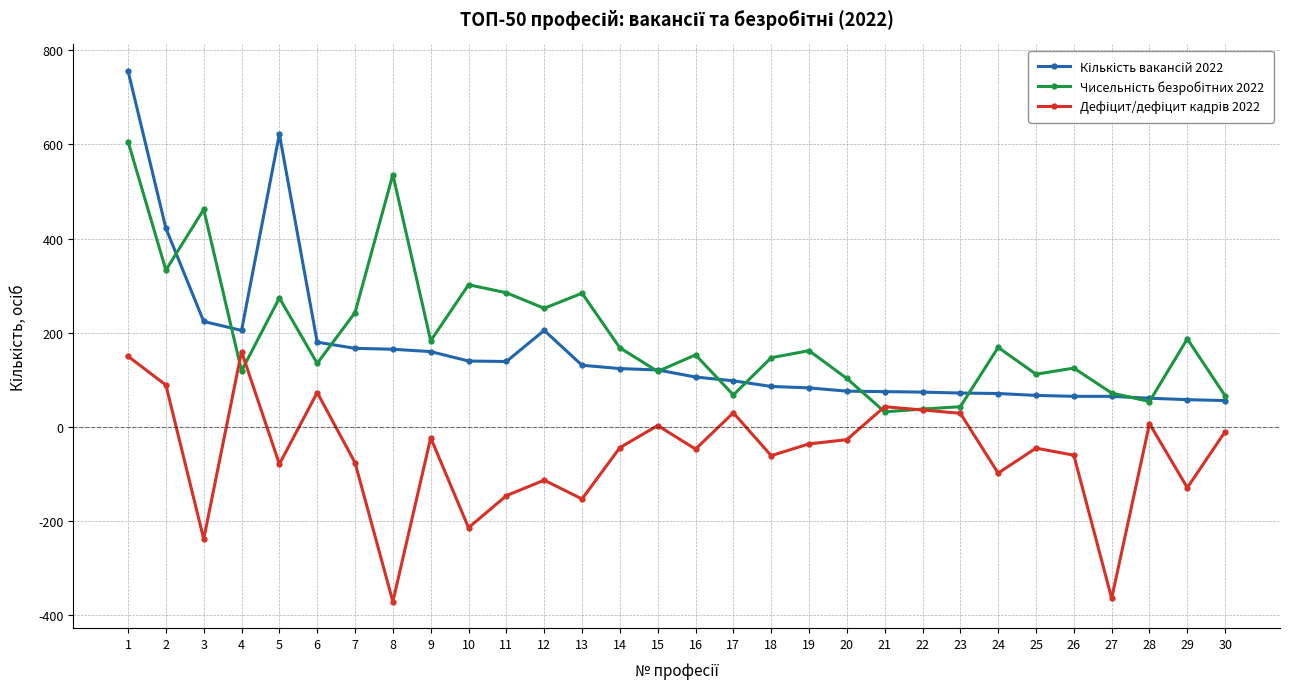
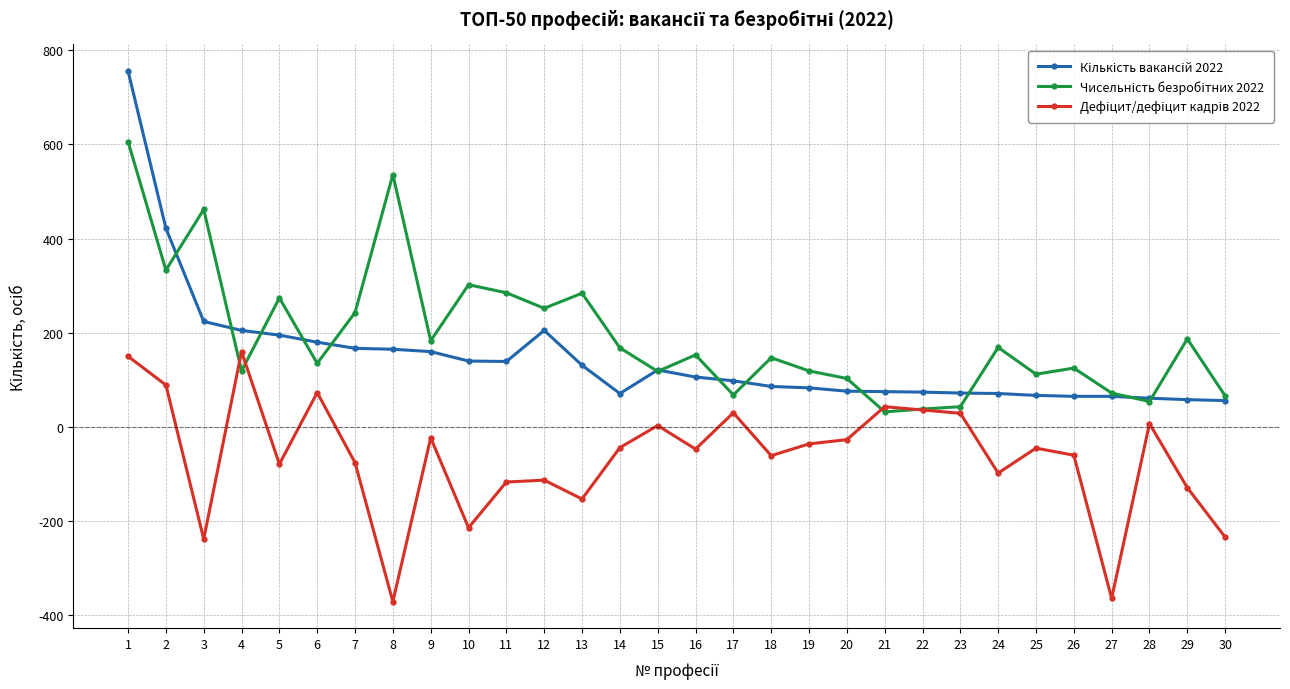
  {
    "Кількість вакансій 2022": {
      "1": 760,
      "2": 420,
      "3": 220,
      "4": 210,
-     "5": 620,
+     "5": 200,
      "6": 180,
      "7": 170,
      "8": 170,
      "9": 160,
      "10": 140,
      "11": 140,
      "12": 210,
      "13": 130,
-     "14": 120,
+     "14": 70,
      "16": 110,
      "17": 100,
      "18": 90,
      "19": 80,
      "20": 80,
      "21": 80,
      "22": 70,
      "23": 70,
      "24": 70,
      "25": 70,
      "26": 70,
      "27": 70,
      "28": 60,
      "29": 60,
      "30": 60
    },
    "Чисельність безробітних 2022": {
      "1": 610,
      "2": 330,
      "3": 460,
      "4": 120,
      "5": 270,
      "6": 140,
      "7": 240,
      "8": 540,
      "9": 180,
      "10": 300,
      "11": 290,
      "12": 250,
      "13": 280,
      "14": 170,
      "16": 150,
      "17": 70,
      "18": 150,
-     "19": 160,
+     "19": 120,
      "20": 100,
      "21": 30,
      "23": 40,
      "24": 170,
      "25": 110,
      "26": 130,
      "27": 70,
      "28": 50,
      "29": 190,
      "30": 70
    },
    "Дефіцит/дефіцит кадрів 2022": {
      "1": 150,
      "2": 90,
      "3": -240,
      "4": 160,
      "5": -80,
      "6": 70,
      "7": -80,
      "8": -370,
      "9": -20,
      "10": -210,
-     "11": -150,
+     "11": -120,
      "12": -110,
      "13": -150,
      "14": -40,
      "15": 0,
      "16": -50,
      "17": 30,
      "18": -60,
      "19": -40,
      "20": -30,
      "21": 40,
      "23": 30,
      "24": -100,
      "25": -50,
      "26": -60,
      "27": -360,
      "28": 10,
      "29": -130,
-     "30": -10
+     "30": -230
    }
  }
